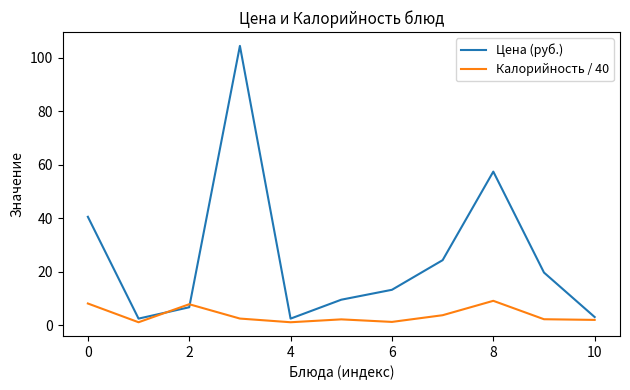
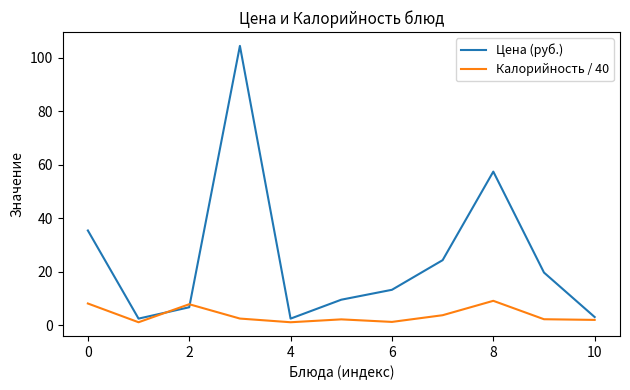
  {
    "Цена (руб.)": {
-     "0": 41,
+     "0": 35,
      "2": 7,
      "4": 3,
      "6": 13,
      "8": 57,
      "10": 3
    },
    "Калорийность / 40": {
      "0": 8,
      "2": 8,
      "4": 1,
      "6": 1,
      "8": 9,
      "10": 2
    }
  }
